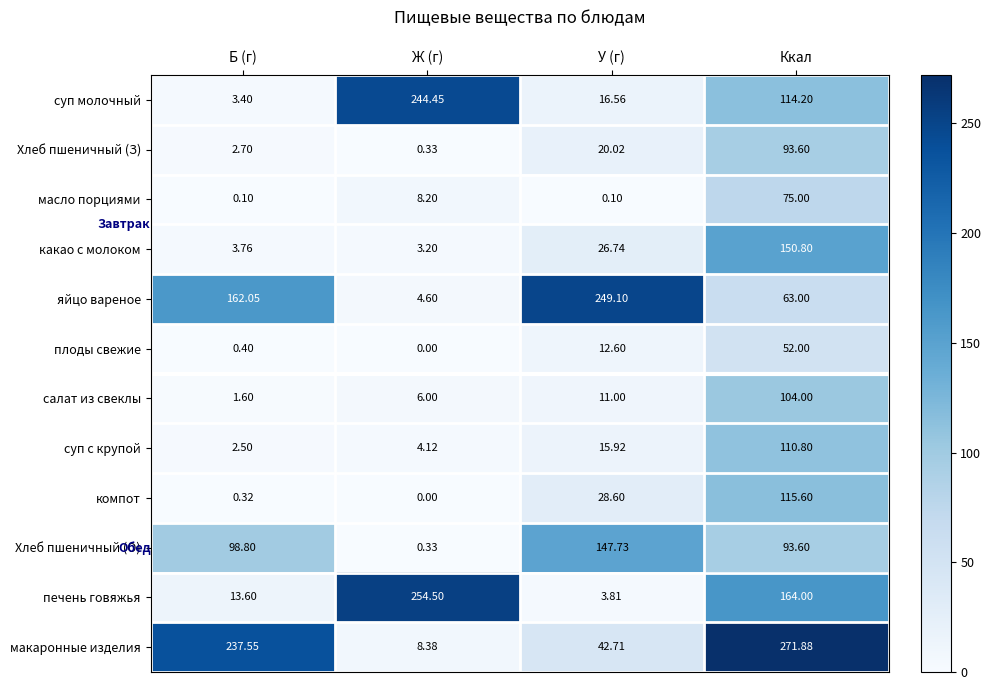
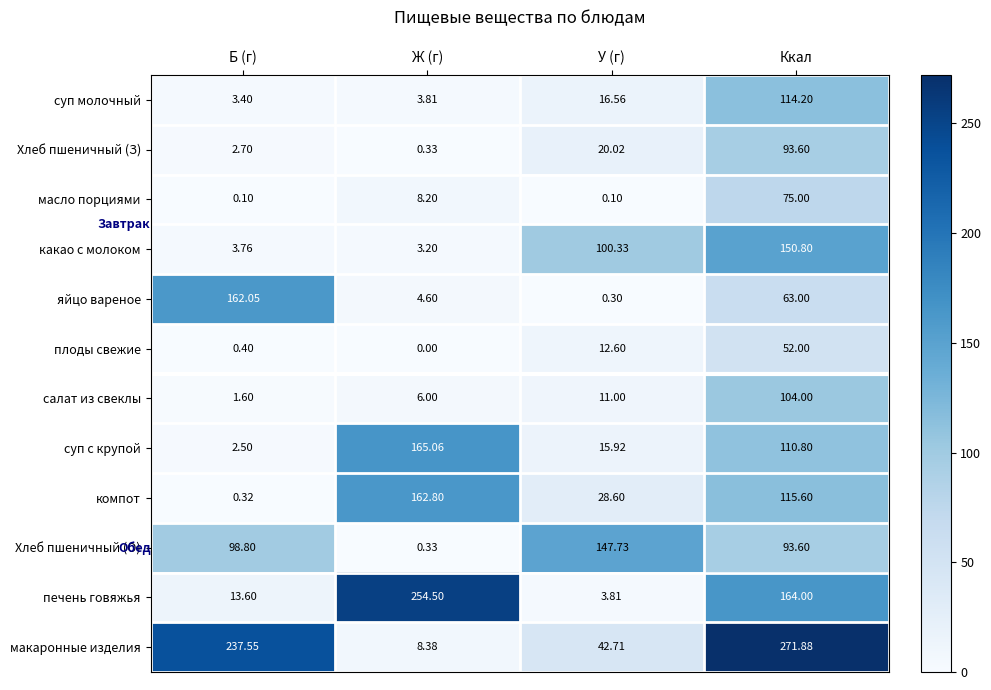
  {
    "суп молочный": {
      "Б (г)": 3.40,
-     "Ж (г)": 244.45,
+     "Ж (г)": 3.81,
      "У (г)": 16.56,
      "Ккал": 114.20
    },
    "Хлеб пшеничный (З)": {
      "Б (г)": 2.70,
      "Ж (г)": 0.33,
      "У (г)": 20.02,
      "Ккал": 93.60
    },
    "масло порциями": {
      "Б (г)": 0.10,
      "Ж (г)": 8.20,
      "У (г)": 0.10,
      "Ккал": 75.00
    },
    "какао с молоком": {
      "Б (г)": 3.76,
      "Ж (г)": 3.20,
-     "У (г)": 26.74,
+     "У (г)": 100.33,
      "Ккал": 150.80
    },
    "яйцо вареное": {
      "Б (г)": 162.05,
      "Ж (г)": 4.60,
-     "У (г)": 249.10,
+     "У (г)": 0.30,
      "Ккал": 63.00
    },
    "плоды свежие": {
      "Б (г)": 0.40,
      "Ж (г)": 0.00,
      "У (г)": 12.60,
      "Ккал": 52.00
    },
    "салат из свеклы": {
      "Б (г)": 1.60,
      "Ж (г)": 6.00,
      "У (г)": 11.00,
      "Ккал": 104.00
    },
    "суп с крупой": {
      "Б (г)": 2.50,
-     "Ж (г)": 4.12,
+     "Ж (г)": 165.06,
      "У (г)": 15.92,
      "Ккал": 110.80
    },
    "компот": {
      "Б (г)": 0.32,
-     "Ж (г)": 0.00,
+     "Ж (г)": 162.80,
      "У (г)": 28.60,
      "Ккал": 115.60
    },
    "Хлеб пшеничный (О)": {
      "Б (г)": 98.80,
      "Ж (г)": 0.33,
      "У (г)": 147.73,
      "Ккал": 93.60
    },
    "печень говяжья": {
      "Б (г)": 13.60,
      "Ж (г)": 254.50,
      "У (г)": 3.81,
      "Ккал": 164.00
    },
    "макаронные изделия": {
      "Б (г)": 237.55,
      "Ж (г)": 8.38,
      "У (г)": 42.71,
      "Ккал": 271.88
    }
  }
